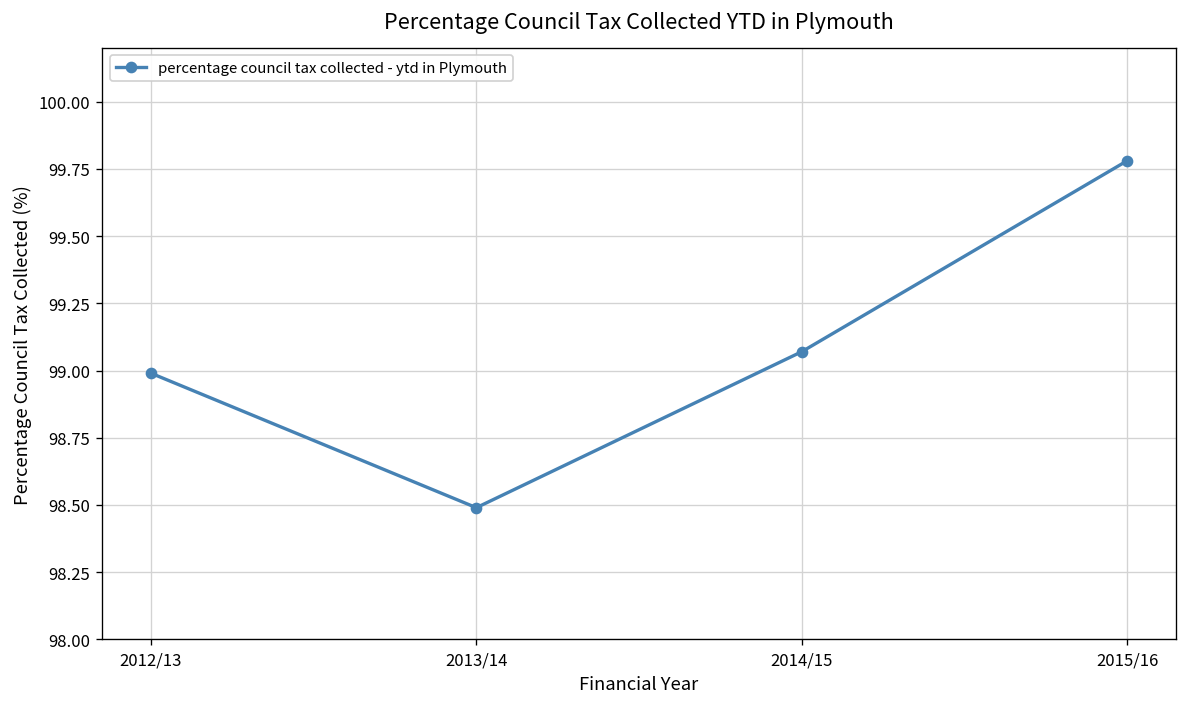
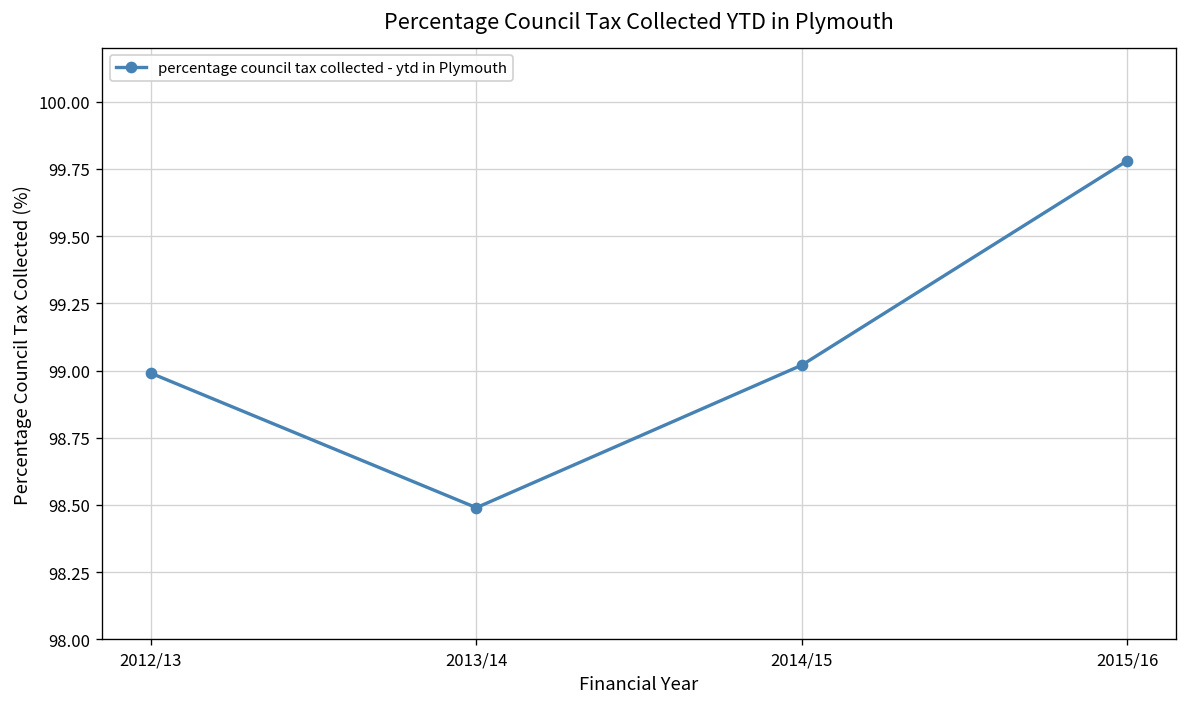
  {
    "2012/13": 98.99,
    "2013/14": 98.49,
-   "2014/15": 99.07,
+   "2014/15": 99.02,
    "2015/16": 99.78
  }
